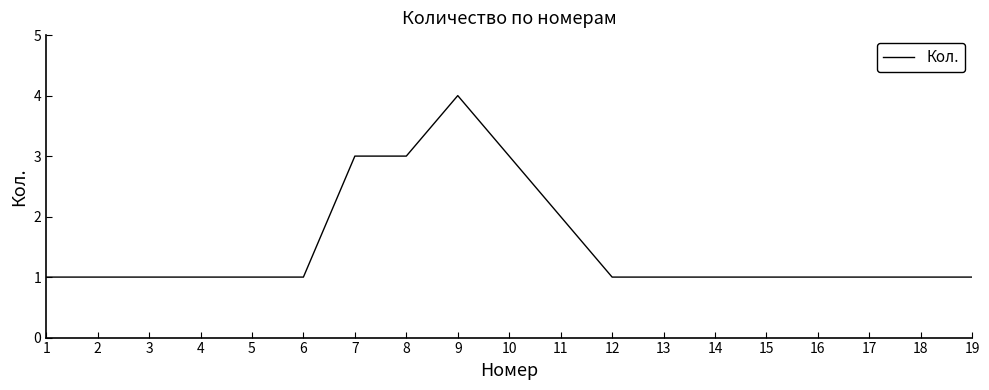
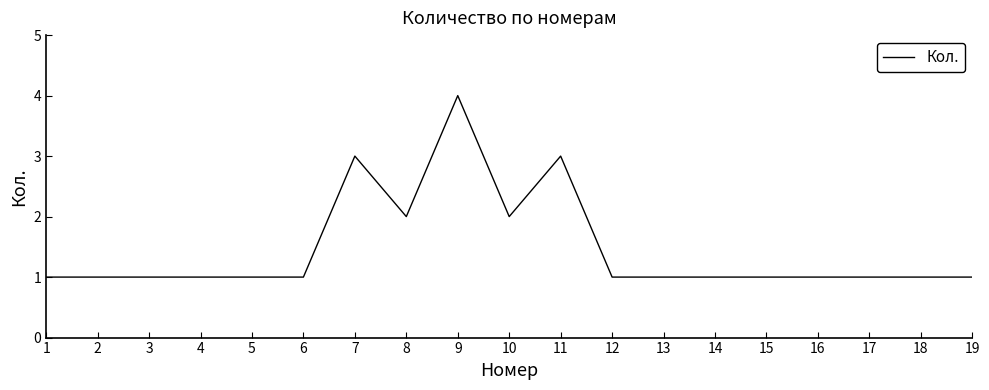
  {
    "1": 1,
    "2": 1,
    "3": 1,
    "4": 1,
    "5": 1,
    "6": 1,
    "7": 3,
-   "8": 3,
+   "8": 2,
    "9": 4,
-   "10": 3,
-   "11": 2,
+   "10": 2,
+   "11": 3,
    "12": 1,
    "13": 1,
    "14": 1,
    "15": 1,
    "16": 1,
    "17": 1,
    "18": 1,
    "19": 1
  }
